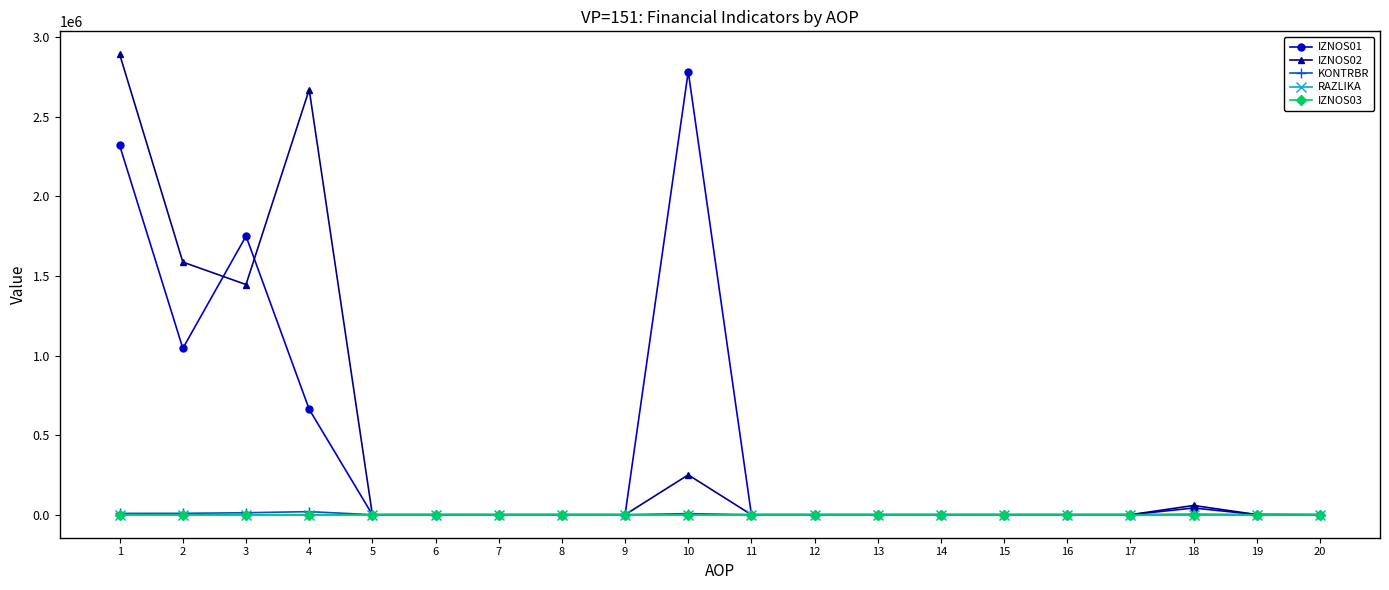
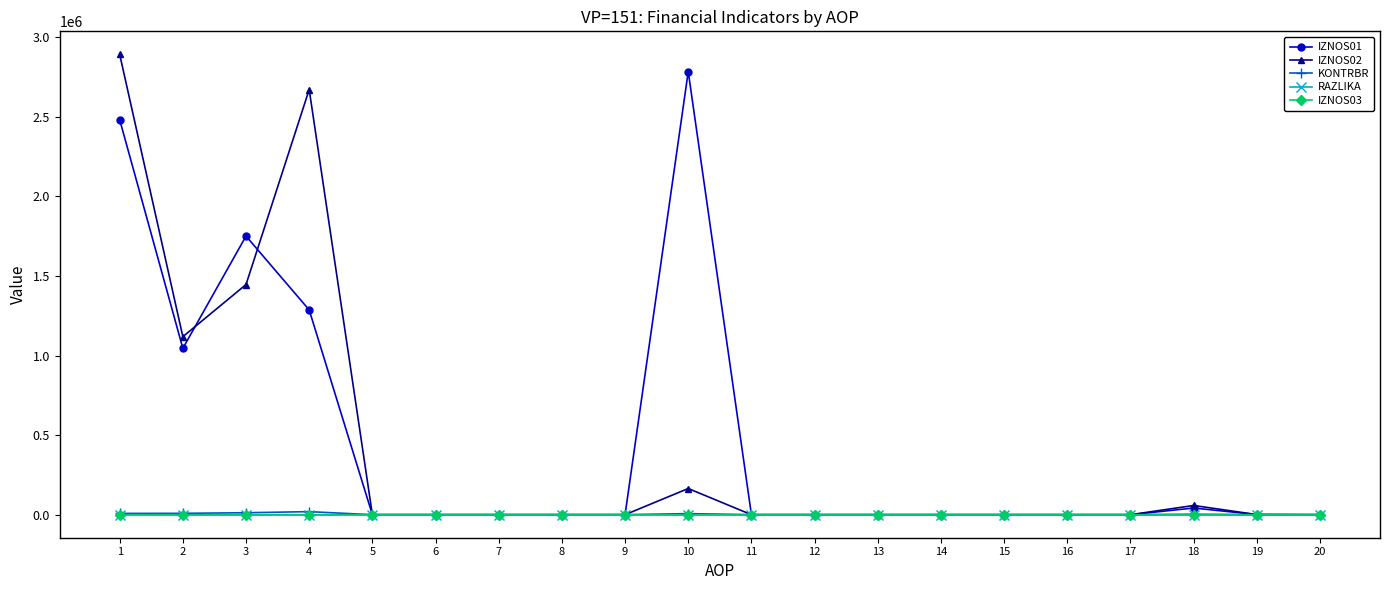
  {
    "IZNOS01": {
-     "1": 2320000,
+     "1": 2480000,
      "2": 1050000,
      "3": 1750000,
-     "4": 660000,
+     "4": 1290000,
      "10": 2780000
    },
    "IZNOS02": {
      "1": 2890000,
-     "2": 1590000,
+     "2": 1120000,
      "3": 1450000,
      "4": 2670000,
-     "10": 250000
+     "10": 160000
    },
    "KONTRBR": {
      "4": 20000
    },
    "IZNOS03": {
      "4": 0
    }
  }
